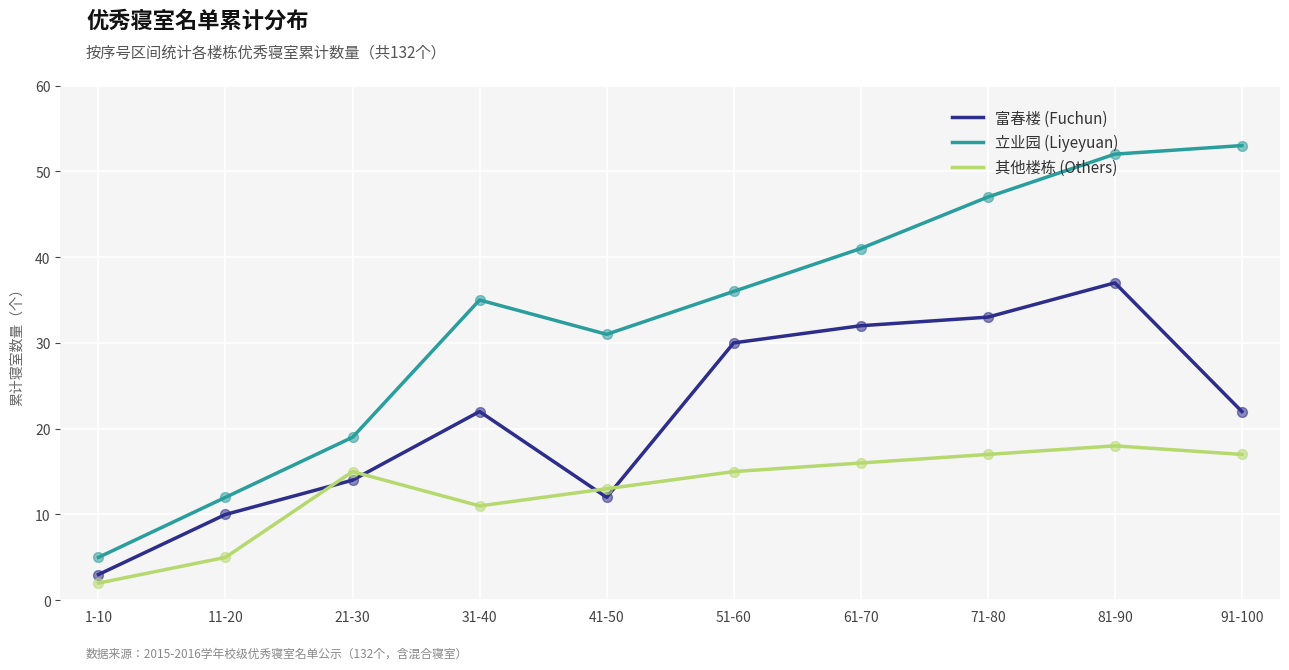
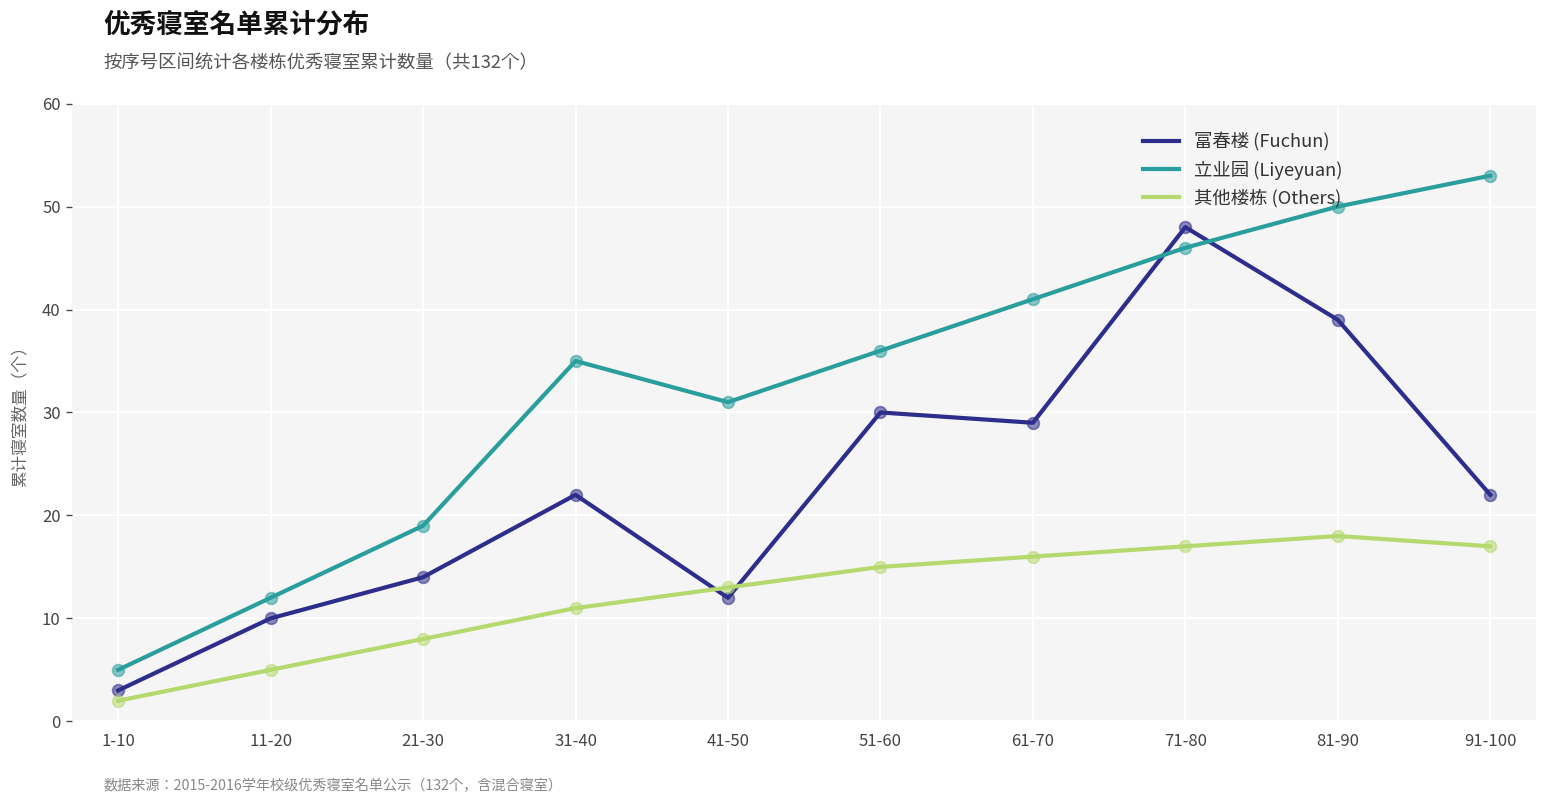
  {
    "富春楼 (Fuchun)": {
      "1-10": 3,
      "11-20": 10,
      "21-30": 14,
      "31-40": 22,
      "41-50": 12,
      "51-60": 30,
-     "61-70": 32,
-     "71-80": 33,
-     "81-90": 37,
+     "61-70": 29,
+     "71-80": 48,
+     "81-90": 39,
      "91-100": 22
    },
    "立业园 (Liyeyuan)": {
      "1-10": 5,
      "11-20": 12,
      "21-30": 19,
      "31-40": 35,
      "41-50": 31,
      "51-60": 36,
      "61-70": 41,
-     "71-80": 47,
-     "81-90": 52,
+     "71-80": 46,
+     "81-90": 50,
      "91-100": 53
    },
    "其他楼栋 (Others)": {
      "1-10": 2,
      "11-20": 5,
-     "21-30": 15,
+     "21-30": 8,
      "31-40": 11,
      "41-50": 13,
      "51-60": 15,
      "61-70": 16,
      "71-80": 17,
      "81-90": 18,
      "91-100": 17
    }
  }
